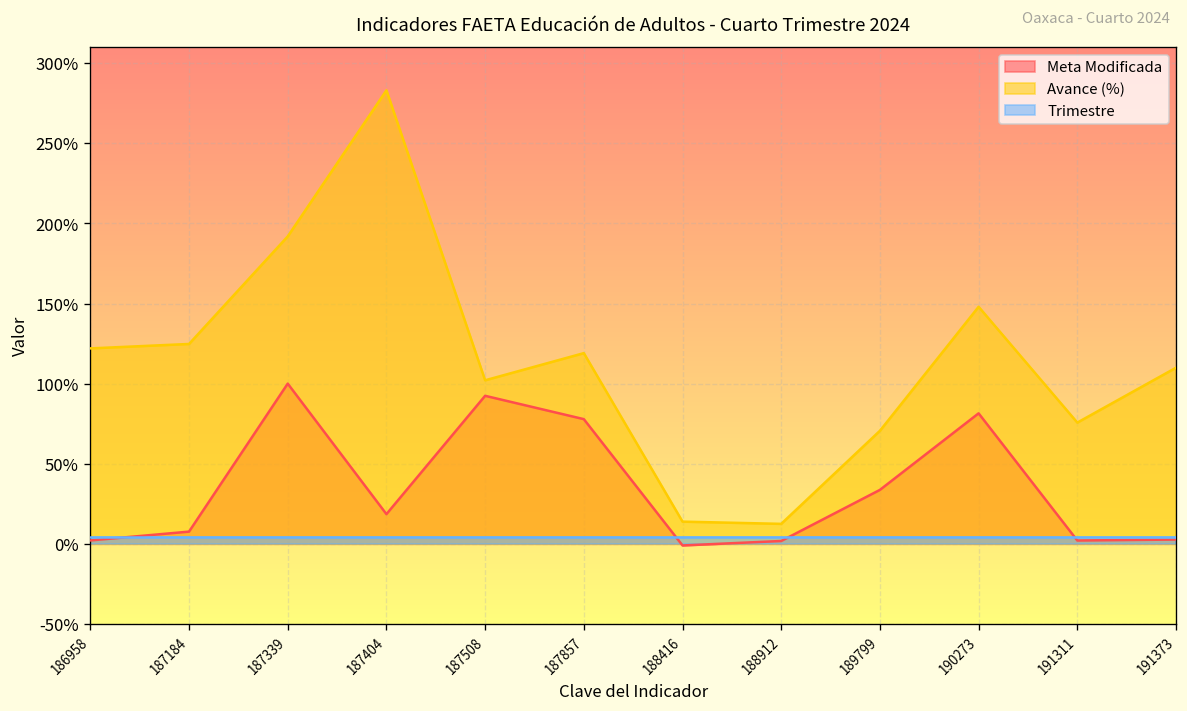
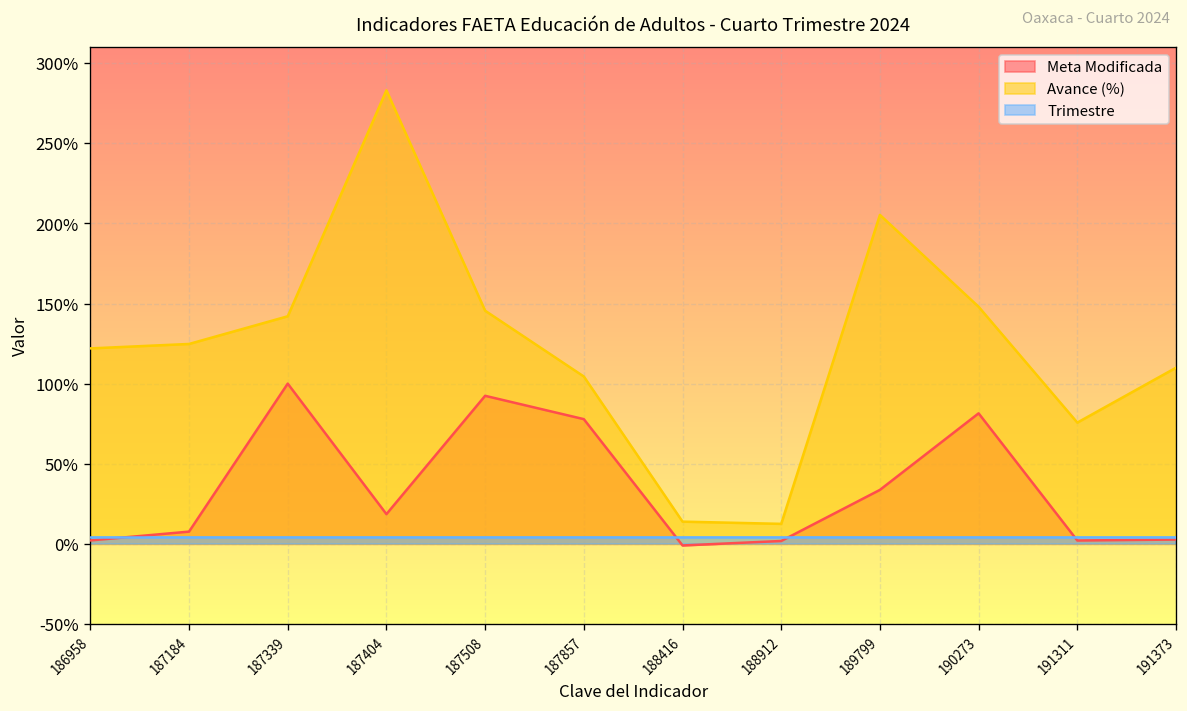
  {
    "Avance (%)": {
      "186958": "122%",
      "187184": "125%",
-     "187339": "192%",
+     "187339": "142%",
      "187404": "283%",
-     "187508": "102%",
-     "187857": "119%",
+     "187508": "146%",
+     "187857": "104%",
      "188416": "14%",
      "188912": "12%",
-     "189799": "71%",
+     "189799": "205%",
      "190273": "148%",
      "191311": "76%",
      "191373": "110%"
    },
    "Trimestre": {
      "186958": "4%",
      "187184": "4%",
      "187339": "4%",
      "187404": "4%",
      "187508": "4%",
      "187857": "4%",
      "188416": "4%",
      "188912": "4%",
      "189799": "4%",
      "190273": "4%",
      "191311": "4%"
    }
  }
